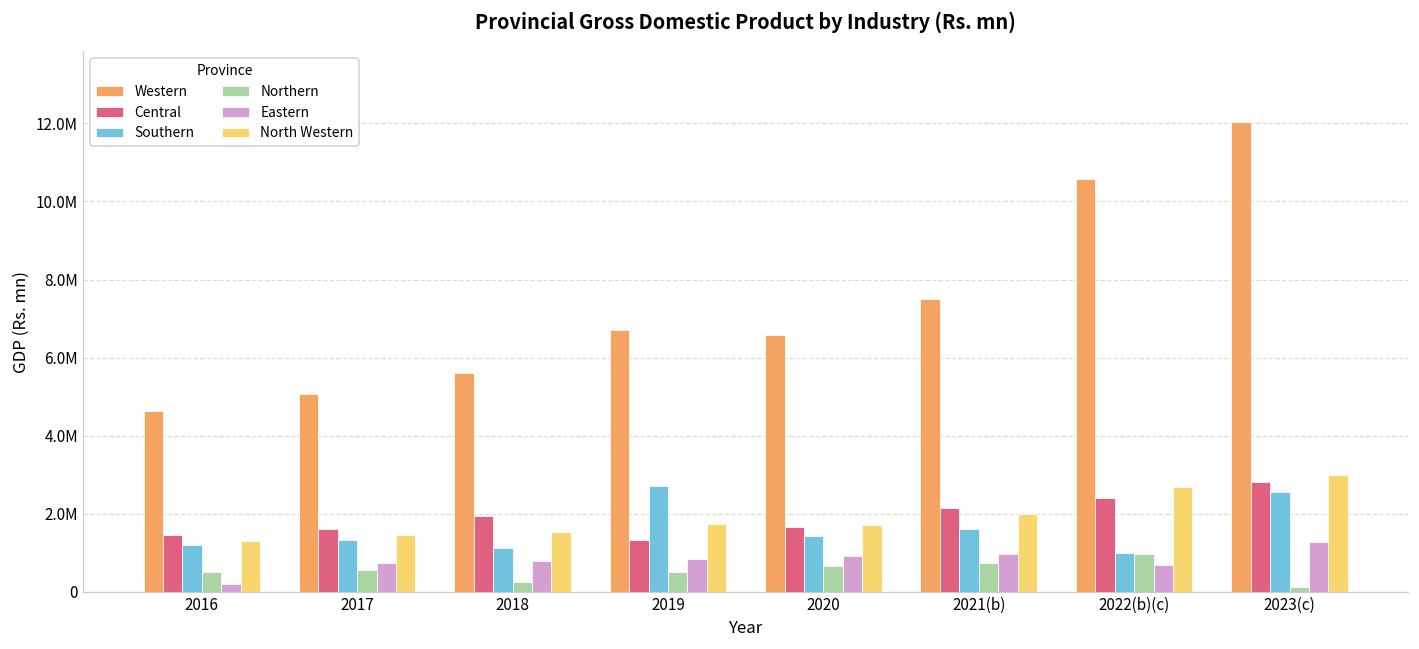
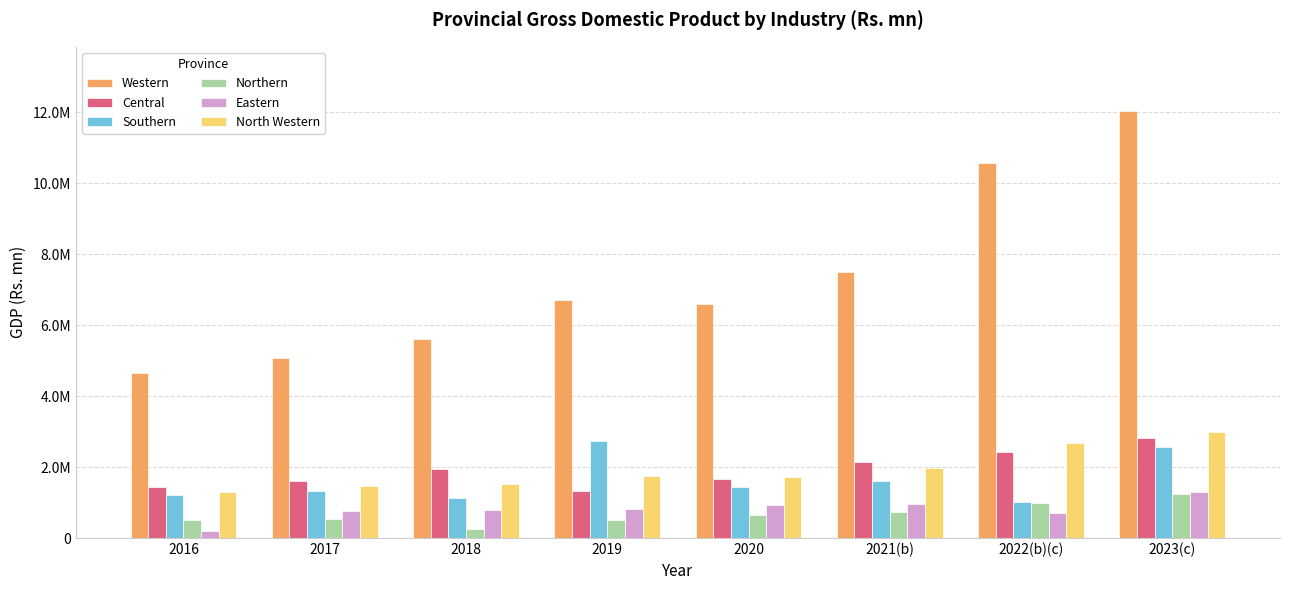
  {
    "Central": {
      "2016": 1400000,
      "2017": 1600000,
      "2018": 1900000,
      "2019": 1300000,
      "2020": 1700000,
      "2021(b)": 2100000,
      "2022(b)(c)": 2400000,
      "2023(c)": 2800000
    },
    "Southern": {
      "2016": 1200000,
      "2017": 1300000,
      "2018": 1100000,
      "2019": 2700000,
      "2020": 1400000,
      "2021(b)": 1600000,
      "2022(b)(c)": 1000000,
      "2023(c)": 2600000
    },
    "Northern": {
      "2016": 500000,
      "2017": 500000,
      "2018": 200000,
      "2019": 500000,
      "2020": 700000,
      "2021(b)": 700000,
      "2022(b)(c)": 1000000,
-     "2023(c)": 100000
+     "2023(c)": 1200000
    },
    "Eastern": {
      "2016": 200000,
      "2017": 700000,
      "2018": 800000,
      "2019": 800000,
      "2020": 900000,
      "2021(b)": 1000000,
      "2022(b)(c)": 700000,
      "2023(c)": 1300000
    }
  }
